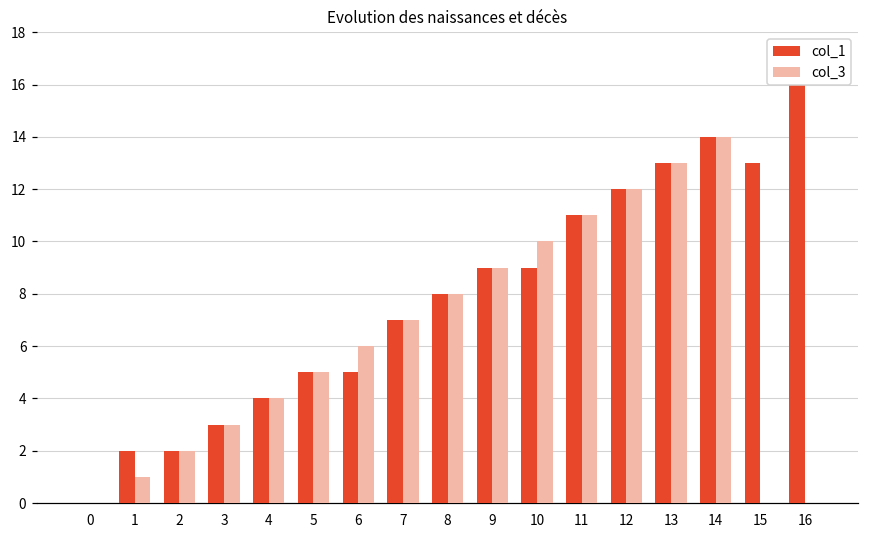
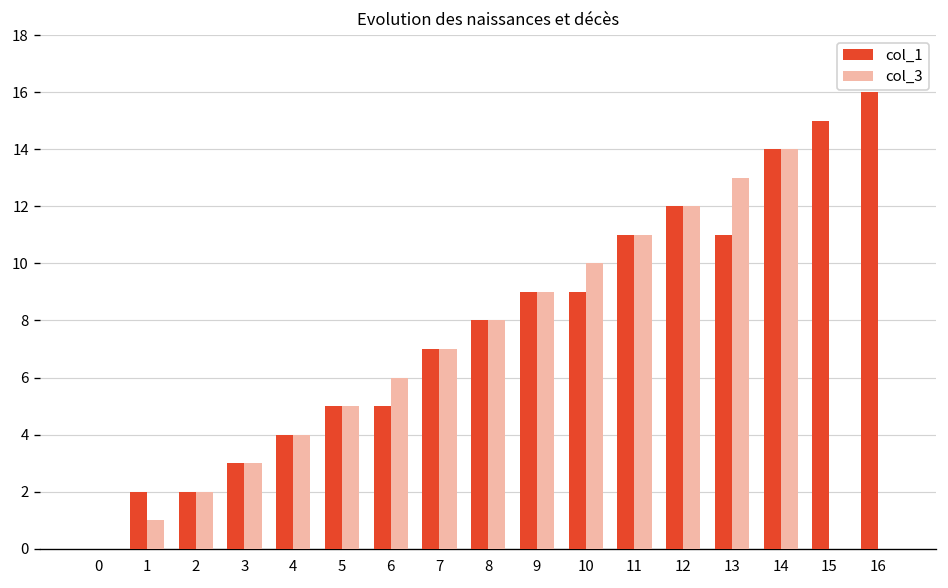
  {
    "col_1": {
      "0": 0,
      "1": 2,
      "2": 2,
      "3": 3,
      "4": 4,
      "5": 5,
      "6": 5,
      "7": 7,
      "8": 8,
      "9": 9,
      "10": 9,
      "11": 11,
      "12": 12,
-     "13": 13,
+     "13": 11,
      "14": 14,
-     "15": 13
+     "15": 15
    },
    "col_3": {
      "0": 0,
      "1": 1,
      "2": 2,
      "3": 3,
      "4": 4,
      "5": 5,
      "6": 6,
      "7": 7,
      "8": 8,
      "9": 9,
      "10": 10,
      "11": 11,
      "12": 12,
      "13": 13,
      "14": 14,
      "15": 0,
      "16": 0
    }
  }
